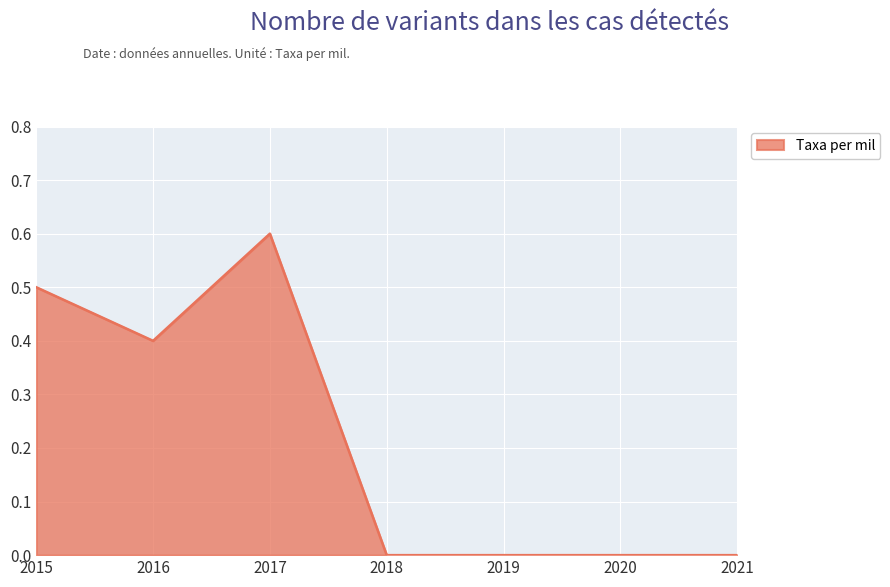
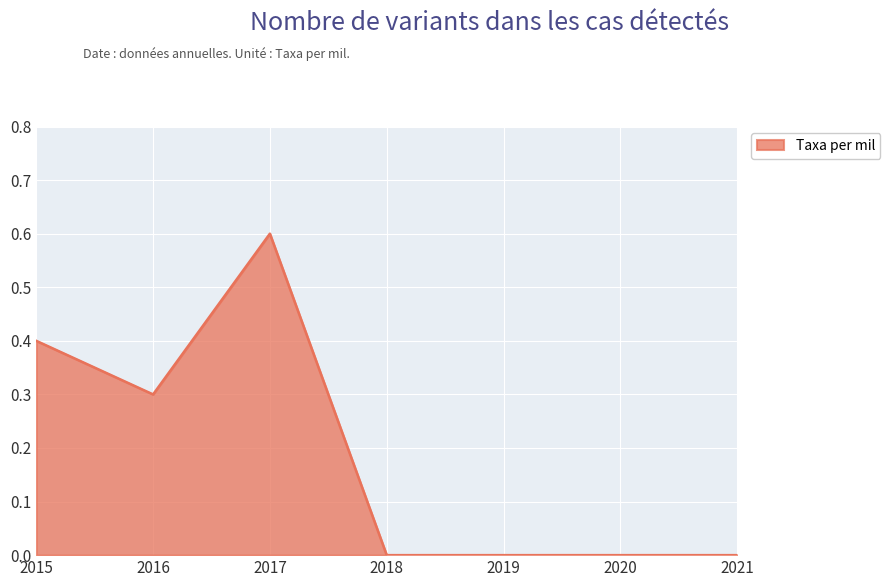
  {
-   "2015": 0.5,
-   "2016": 0.4,
+   "2015": 0.4,
+   "2016": 0.3,
    "2017": 0.6,
    "2018": 0.0,
    "2019": 0.0,
    "2020": 0.0,
    "2021": 0.0
  }
